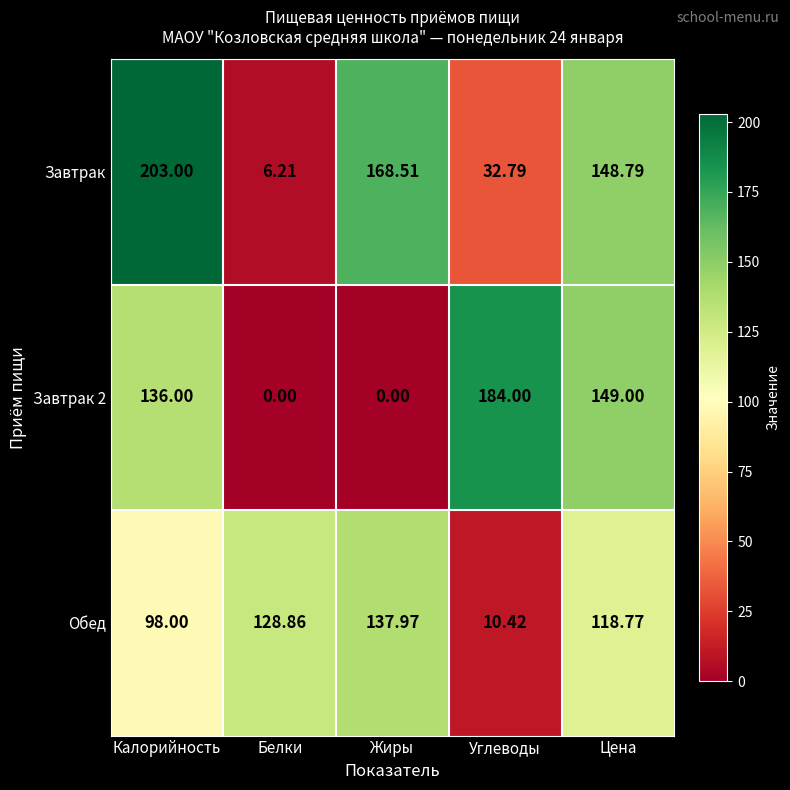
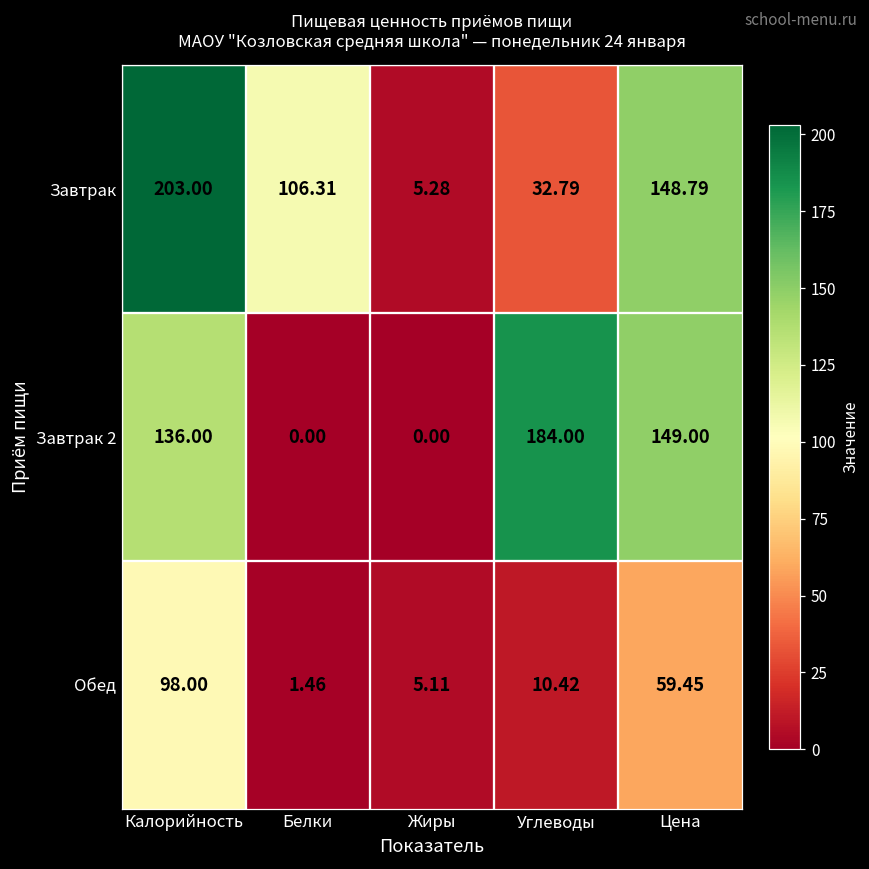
  {
    "Завтрак": {
      "Калорийность": 203.00,
-     "Белки": 6.21,
-     "Жиры": 168.51,
+     "Белки": 106.31,
+     "Жиры": 5.28,
      "Углеводы": 32.79,
      "Цена": 148.79
    },
    "Завтрак 2": {
      "Калорийность": 136.00,
      "Белки": 0.00,
      "Жиры": 0.00,
      "Углеводы": 184.00,
      "Цена": 149.00
    },
    "Обед": {
      "Калорийность": 98.00,
-     "Белки": 128.86,
-     "Жиры": 137.97,
+     "Белки": 1.46,
+     "Жиры": 5.11,
      "Углеводы": 10.42,
-     "Цена": 118.77
+     "Цена": 59.45
    }
  }
